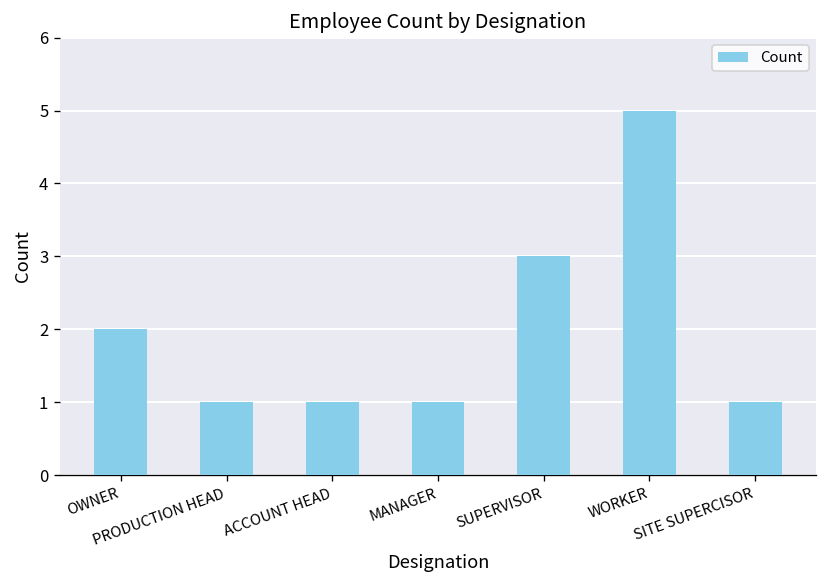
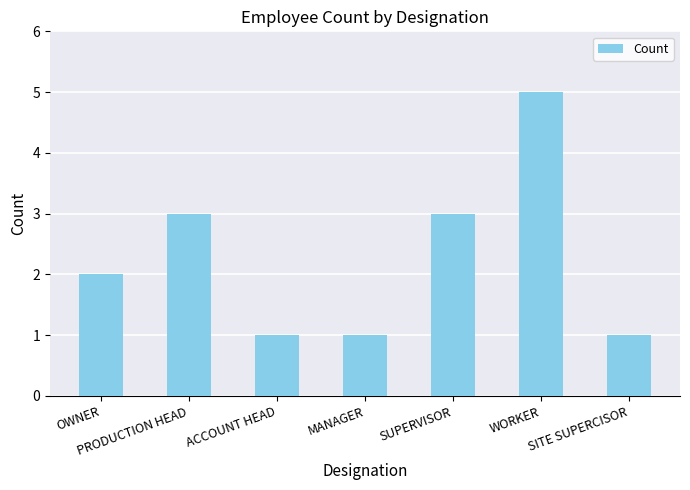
  {
    "OWNER": 2,
-   "PRODUCTION HEAD": 1,
+   "PRODUCTION HEAD": 3,
    "ACCOUNT HEAD": 1,
    "MANAGER": 1,
    "SUPERVISOR": 3,
    "WORKER": 5,
    "SITE SUPERCISOR": 1
  }
